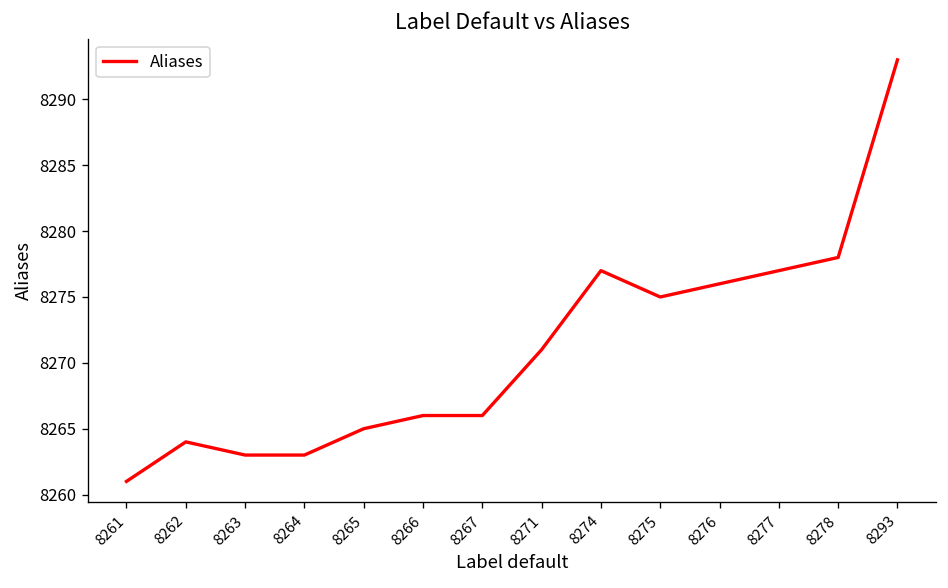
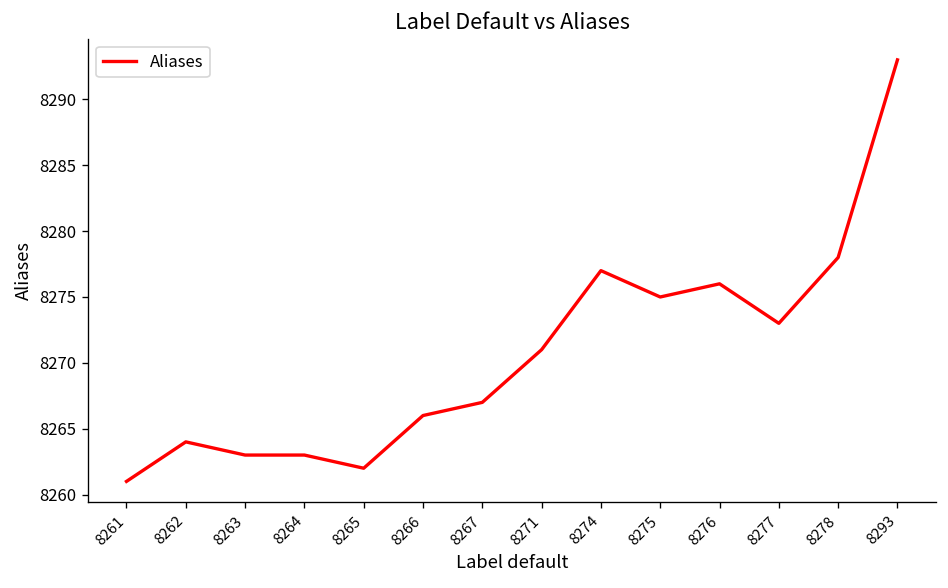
  {
    "8261": 8261,
    "8262": 8264,
    "8263": 8263,
    "8264": 8263,
-   "8265": 8265,
+   "8265": 8262,
    "8266": 8266,
-   "8267": 8266,
+   "8267": 8267,
    "8271": 8271,
    "8274": 8277,
    "8275": 8275,
    "8276": 8276,
-   "8277": 8277,
+   "8277": 8273,
    "8278": 8278,
    "8293": 8293
  }
